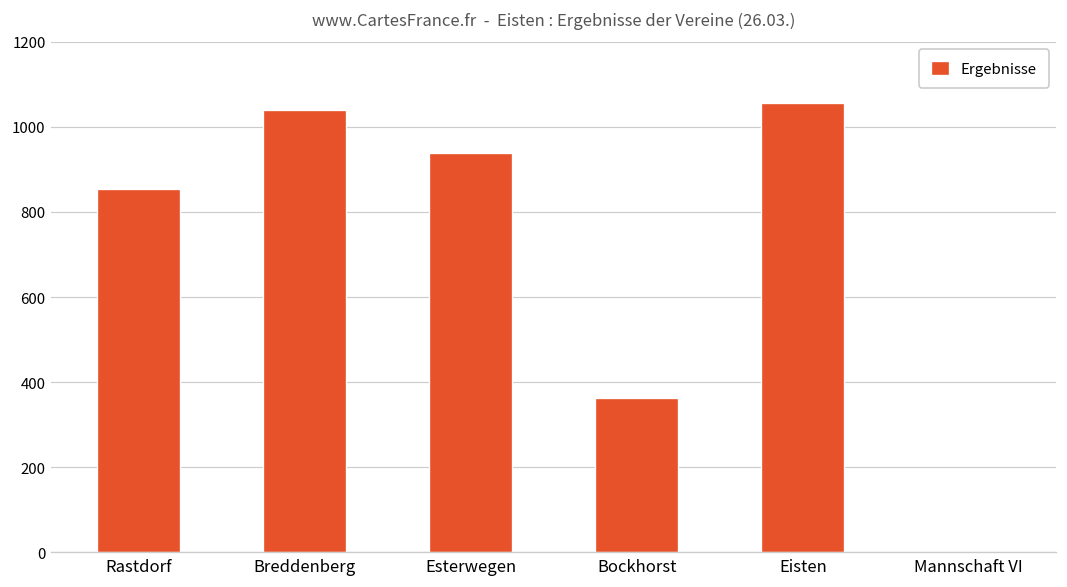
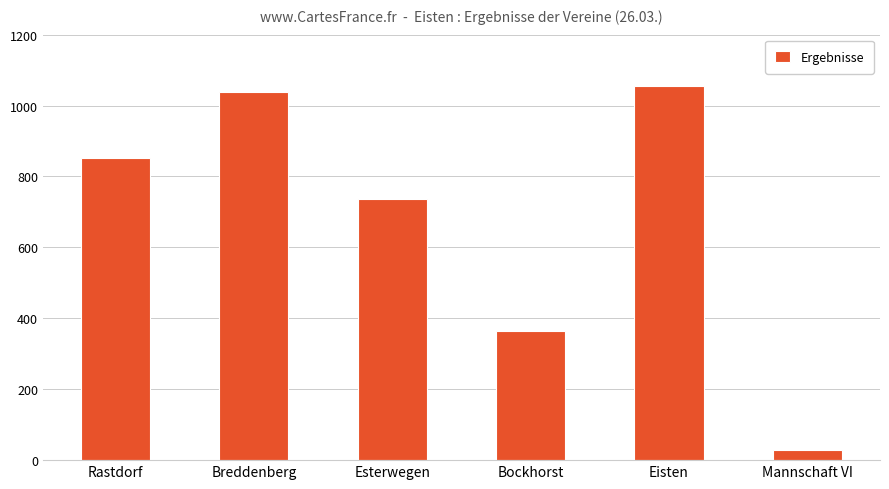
  {
    "Rastdorf": 850,
    "Breddenberg": 1040,
-   "Esterwegen": 940,
+   "Esterwegen": 740,
    "Bockhorst": 360,
    "Eisten": 1060,
-   "Mannschaft VI": 0
+   "Mannschaft VI": 30
  }
